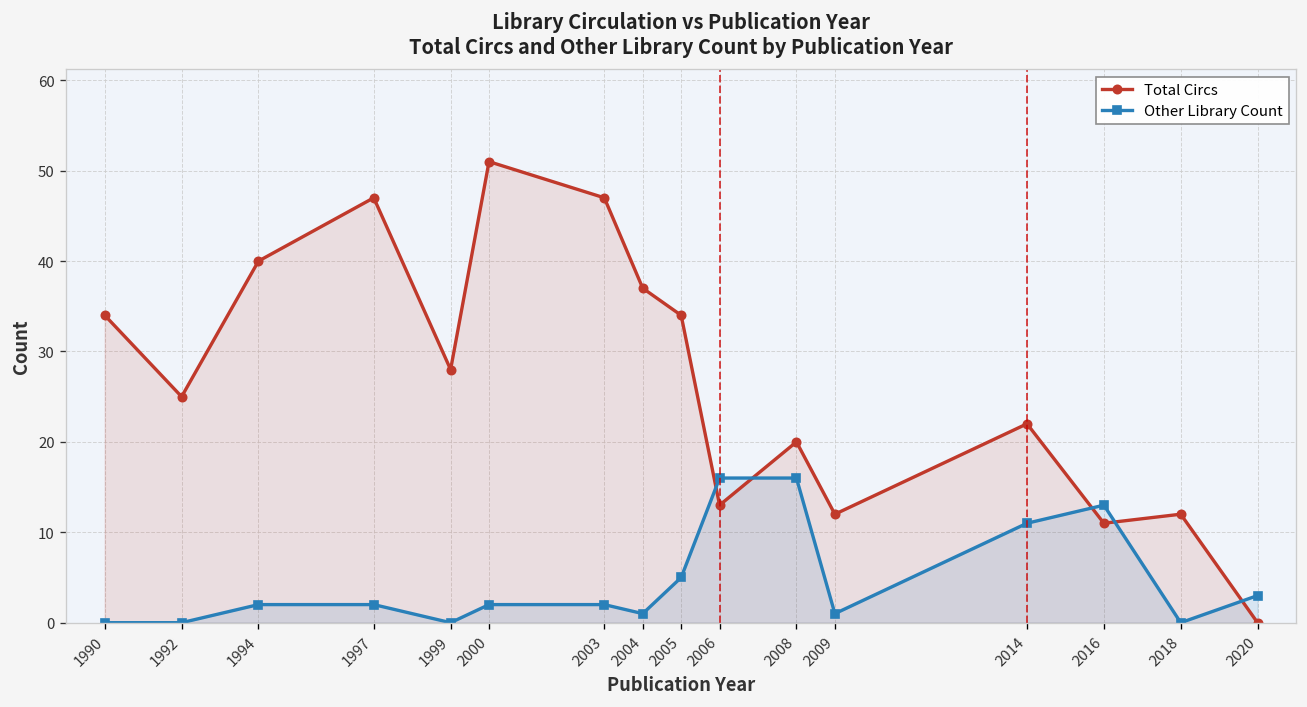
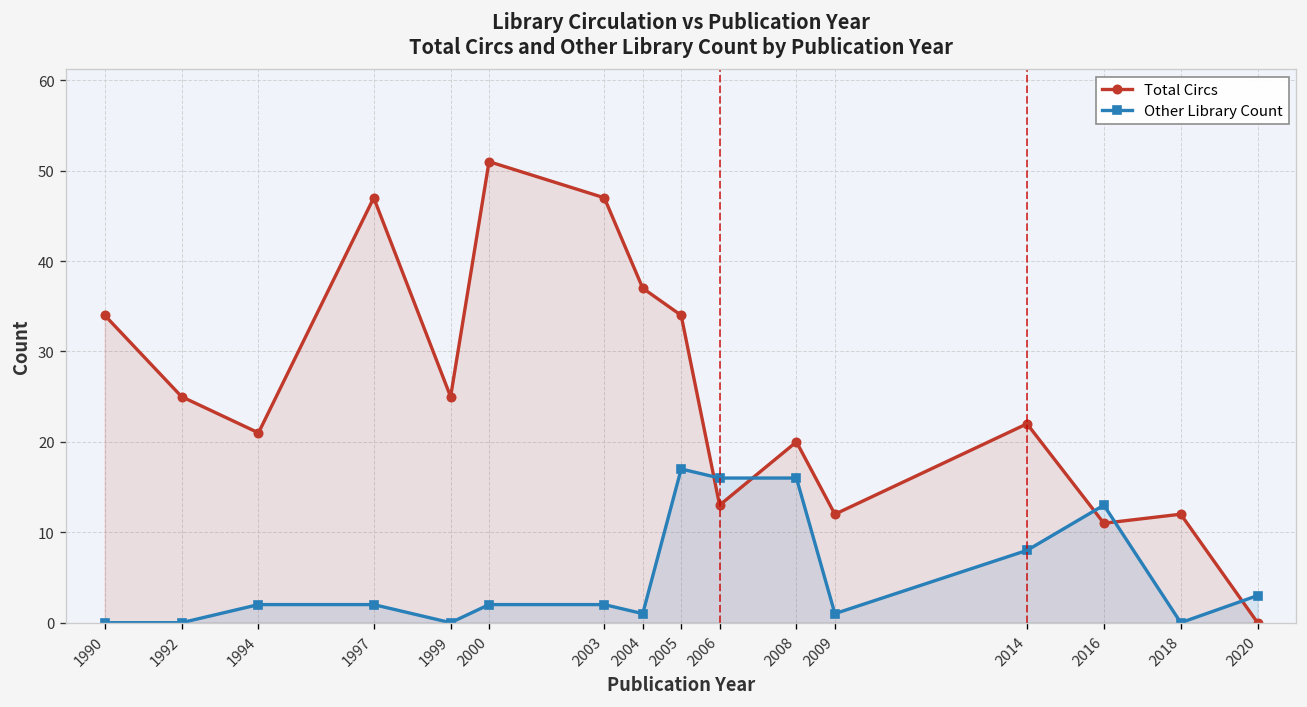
  {
    "Total Circs": {
      "1990": 34,
      "1992": 25,
-     "1994": 40,
+     "1994": 21,
      "1997": 47,
-     "1999": 28,
+     "1999": 25,
      "2000": 51,
      "2003": 47,
      "2004": 37,
      "2005": 34,
      "2006": 13,
      "2008": 20,
      "2009": 12,
      "2014": 22,
      "2016": 11,
      "2018": 12,
      "2020": 0
    },
    "Other Library Count": {
      "1990": 0,
      "1992": 0,
      "1994": 2,
      "1997": 2,
      "1999": 0,
      "2000": 2,
      "2003": 2,
      "2004": 1,
-     "2005": 5,
+     "2005": 17,
      "2006": 16,
      "2008": 16,
      "2009": 1,
-     "2014": 11,
+     "2014": 8,
      "2016": 13,
      "2018": 0,
      "2020": 3
    }
  }
